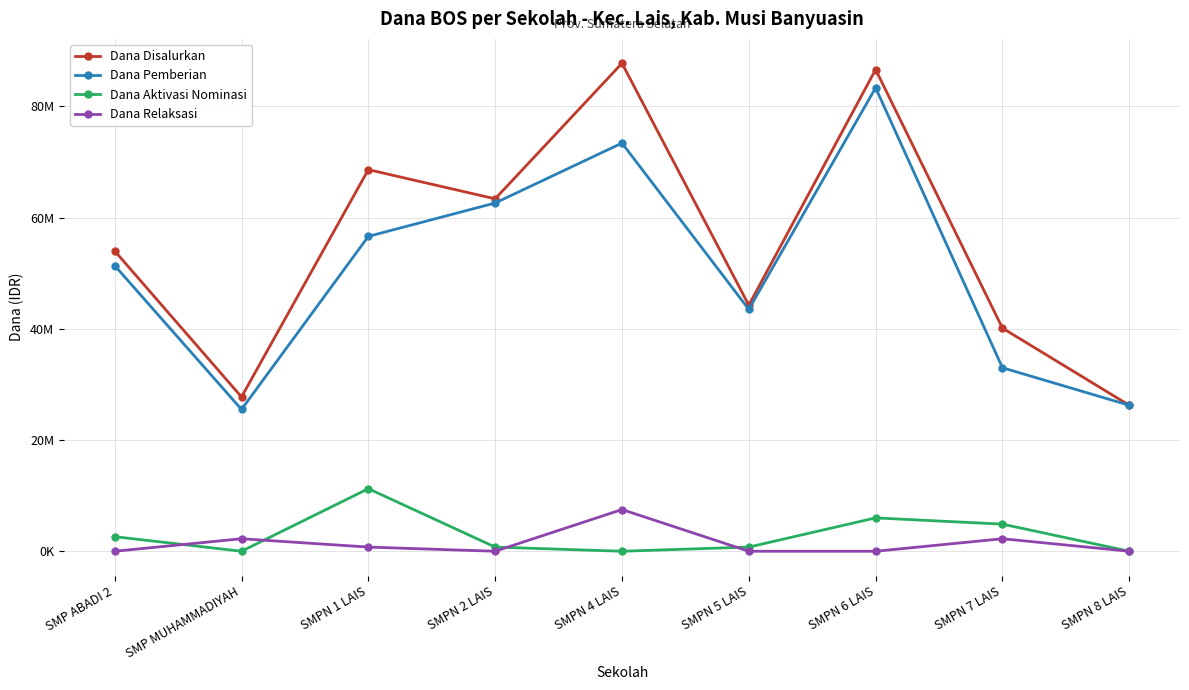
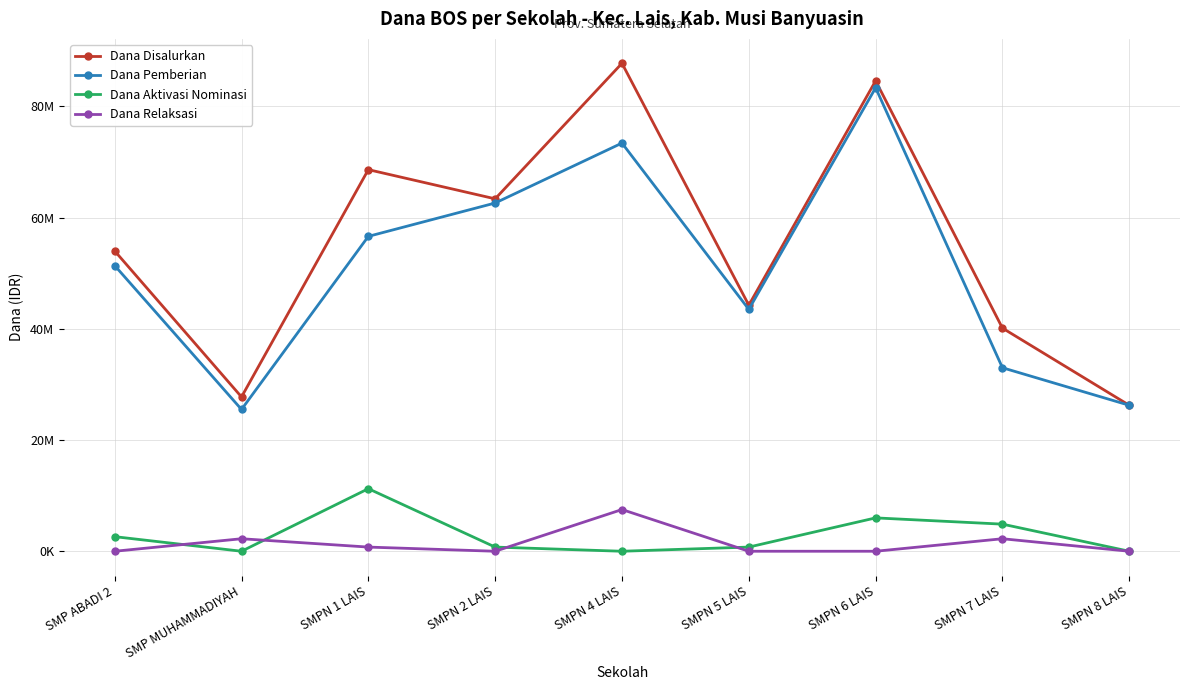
  {
    "Dana Disalurkan": {
      "SMP ABADI 2": 54000000,
      "SMP MUHAMMADIYAH": 28000000,
      "SMPN 1 LAIS": 69000000,
      "SMPN 2 LAIS": 63000000,
      "SMPN 4 LAIS": 88000000,
      "SMPN 5 LAIS": 44000000,
-     "SMPN 6 LAIS": 87000000,
+     "SMPN 6 LAIS": 85000000,
      "SMPN 7 LAIS": 40000000
    },
    "Dana Pemberian": {
      "SMP ABADI 2": 51000000,
      "SMP MUHAMMADIYAH": 26000000,
      "SMPN 1 LAIS": 57000000,
      "SMPN 2 LAIS": 63000000,
      "SMPN 4 LAIS": 73000000,
      "SMPN 5 LAIS": 44000000,
      "SMPN 6 LAIS": 83000000,
      "SMPN 7 LAIS": 33000000
    },
    "Dana Aktivasi Nominasi": {
      "SMP ABADI 2": 3000000,
      "SMP MUHAMMADIYAH": 0,
      "SMPN 1 LAIS": 11000000,
      "SMPN 2 LAIS": 1000000,
      "SMPN 4 LAIS": 0,
      "SMPN 5 LAIS": 1000000,
      "SMPN 6 LAIS": 6000000,
      "SMPN 7 LAIS": 5000000
    },
    "Dana Relaksasi": {
      "SMP ABADI 2": 0,
      "SMP MUHAMMADIYAH": 2000000,
      "SMPN 1 LAIS": 1000000,
      "SMPN 2 LAIS": 0,
      "SMPN 4 LAIS": 8000000,
      "SMPN 5 LAIS": 0,
      "SMPN 6 LAIS": 0,
      "SMPN 7 LAIS": 2000000
    }
  }
